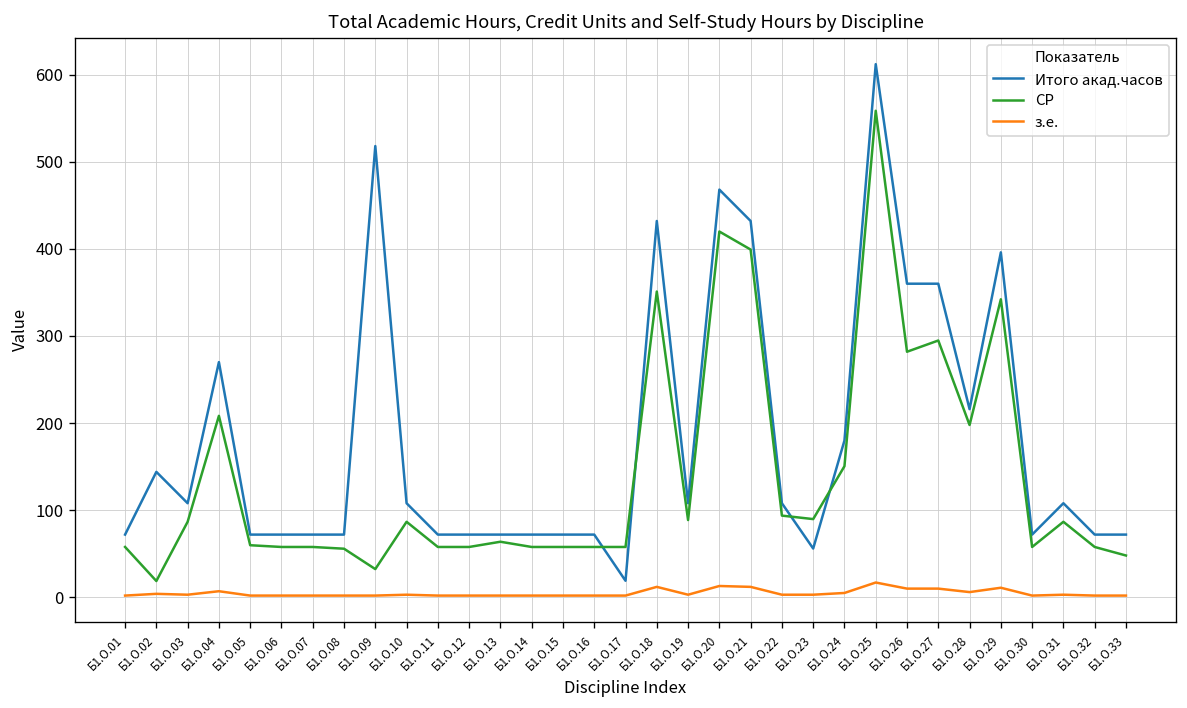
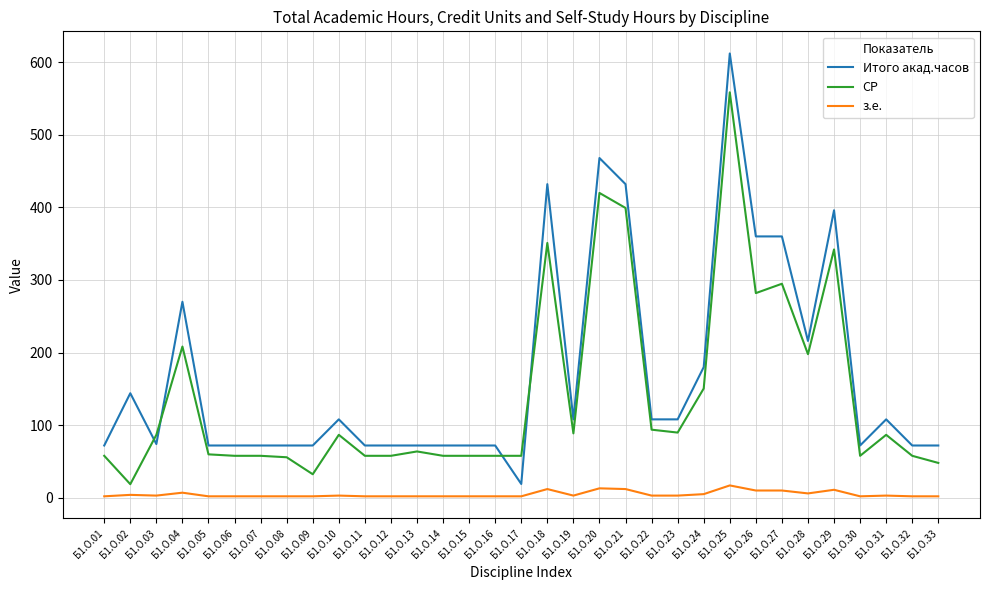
  {
    "Итого акад.часов": {
      "Б1.О.01": 70,
      "Б1.О.02": 140,
-     "Б1.О.03": 110,
+     "Б1.О.03": 70,
      "Б1.О.04": 270,
      "Б1.О.05": 70,
      "Б1.О.06": 70,
      "Б1.О.07": 70,
      "Б1.О.08": 70,
-     "Б1.О.09": 520,
+     "Б1.О.09": 70,
      "Б1.О.10": 110,
      "Б1.О.11": 70,
      "Б1.О.12": 70,
      "Б1.О.13": 70,
      "Б1.О.14": 70,
      "Б1.О.15": 70,
      "Б1.О.16": 70,
      "Б1.О.17": 20,
      "Б1.О.18": 430,
      "Б1.О.19": 110,
      "Б1.О.20": 470,
      "Б1.О.21": 430,
      "Б1.О.22": 110,
-     "Б1.О.23": 60,
+     "Б1.О.23": 110,
      "Б1.О.24": 180,
      "Б1.О.25": 610,
      "Б1.О.26": 360,
      "Б1.О.27": 360,
      "Б1.О.28": 220,
      "Б1.О.29": 400,
      "Б1.О.30": 70,
      "Б1.О.31": 110,
      "Б1.О.32": 70,
      "Б1.О.33": 70
    },
    "СР": {
      "Б1.О.01": 60,
      "Б1.О.02": 20,
      "Б1.О.03": 90,
      "Б1.О.04": 210,
      "Б1.О.05": 60,
      "Б1.О.06": 60,
      "Б1.О.07": 60,
      "Б1.О.08": 60,
      "Б1.О.09": 30,
      "Б1.О.10": 90,
      "Б1.О.11": 60,
      "Б1.О.12": 60,
      "Б1.О.13": 60,
      "Б1.О.14": 60,
      "Б1.О.15": 60,
      "Б1.О.16": 60,
      "Б1.О.17": 60,
      "Б1.О.18": 350,
      "Б1.О.19": 90,
      "Б1.О.20": 420,
      "Б1.О.21": 400,
      "Б1.О.22": 90,
      "Б1.О.23": 90,
      "Б1.О.24": 150,
      "Б1.О.25": 560,
      "Б1.О.26": 280,
      "Б1.О.27": 290,
      "Б1.О.28": 200,
      "Б1.О.29": 340,
      "Б1.О.30": 60,
      "Б1.О.31": 90,
      "Б1.О.32": 60,
      "Б1.О.33": 50
    },
    "з.е.": {
      "Б1.О.01": 0,
      "Б1.О.02": 0,
      "Б1.О.03": 0,
      "Б1.О.04": 10,
      "Б1.О.05": 0,
      "Б1.О.06": 0,
      "Б1.О.07": 0,
      "Б1.О.08": 0,
      "Б1.О.09": 0,
      "Б1.О.10": 0,
      "Б1.О.11": 0,
      "Б1.О.12": 0,
      "Б1.О.13": 0,
      "Б1.О.14": 0,
      "Б1.О.15": 0,
      "Б1.О.16": 0,
      "Б1.О.17": 0,
      "Б1.О.18": 10,
      "Б1.О.19": 0,
      "Б1.О.20": 10,
      "Б1.О.21": 10,
      "Б1.О.22": 0,
      "Б1.О.23": 0,
      "Б1.О.24": 10,
      "Б1.О.25": 20,
      "Б1.О.26": 10,
      "Б1.О.27": 10,
      "Б1.О.28": 10,
      "Б1.О.29": 10,
      "Б1.О.30": 0,
      "Б1.О.31": 0,
      "Б1.О.32": 0,
      "Б1.О.33": 0
    }
  }
